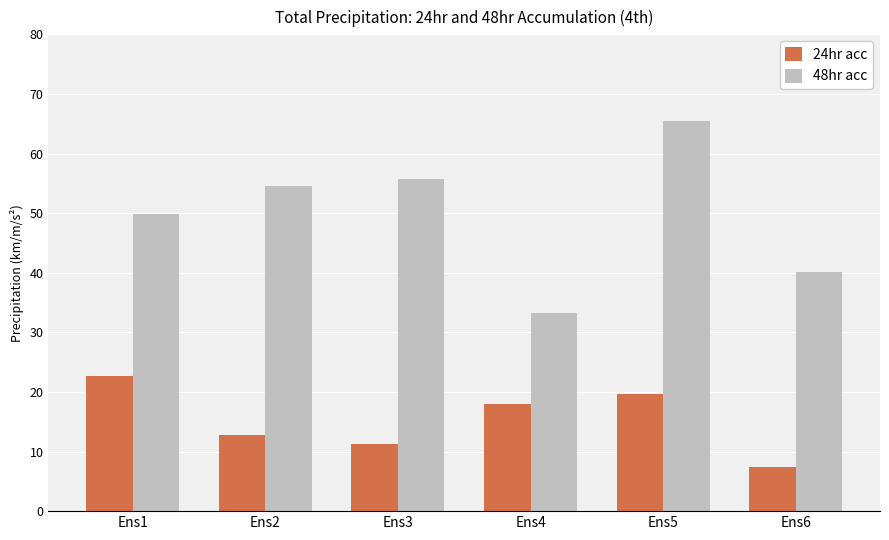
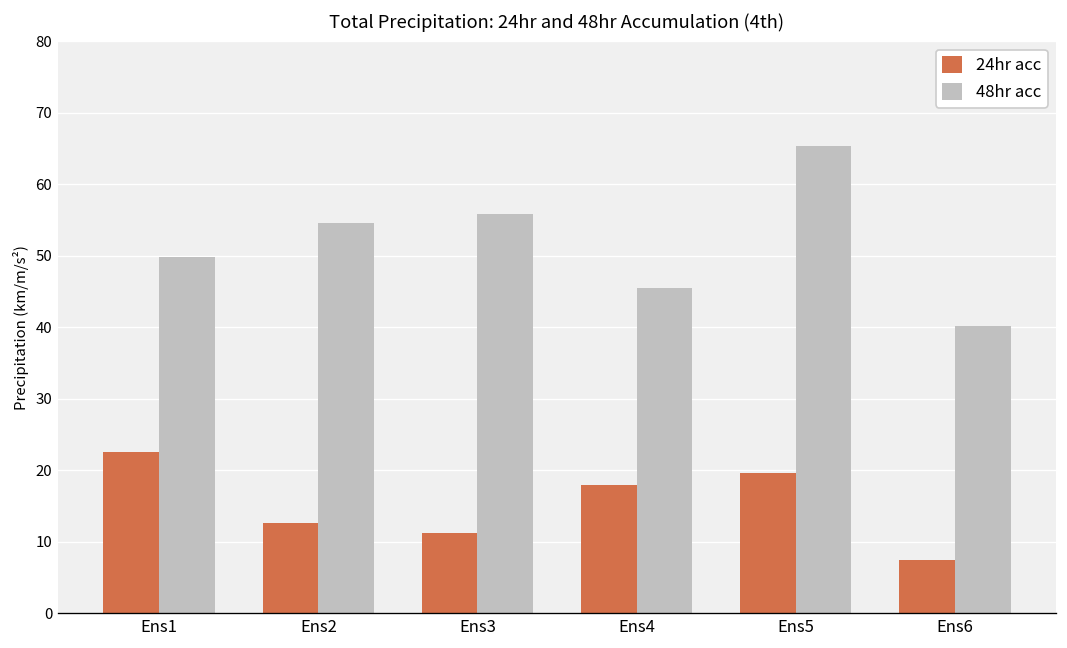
  {
    "24hr acc": {
      "Ens1": 23,
      "Ens2": 13,
      "Ens3": 11,
      "Ens4": 18,
      "Ens5": 20,
      "Ens6": 7
    },
    "48hr acc": {
      "Ens1": 50,
      "Ens2": 55,
      "Ens3": 56,
-     "Ens4": 33,
+     "Ens4": 46,
      "Ens5": 65,
      "Ens6": 40
    }
  }
